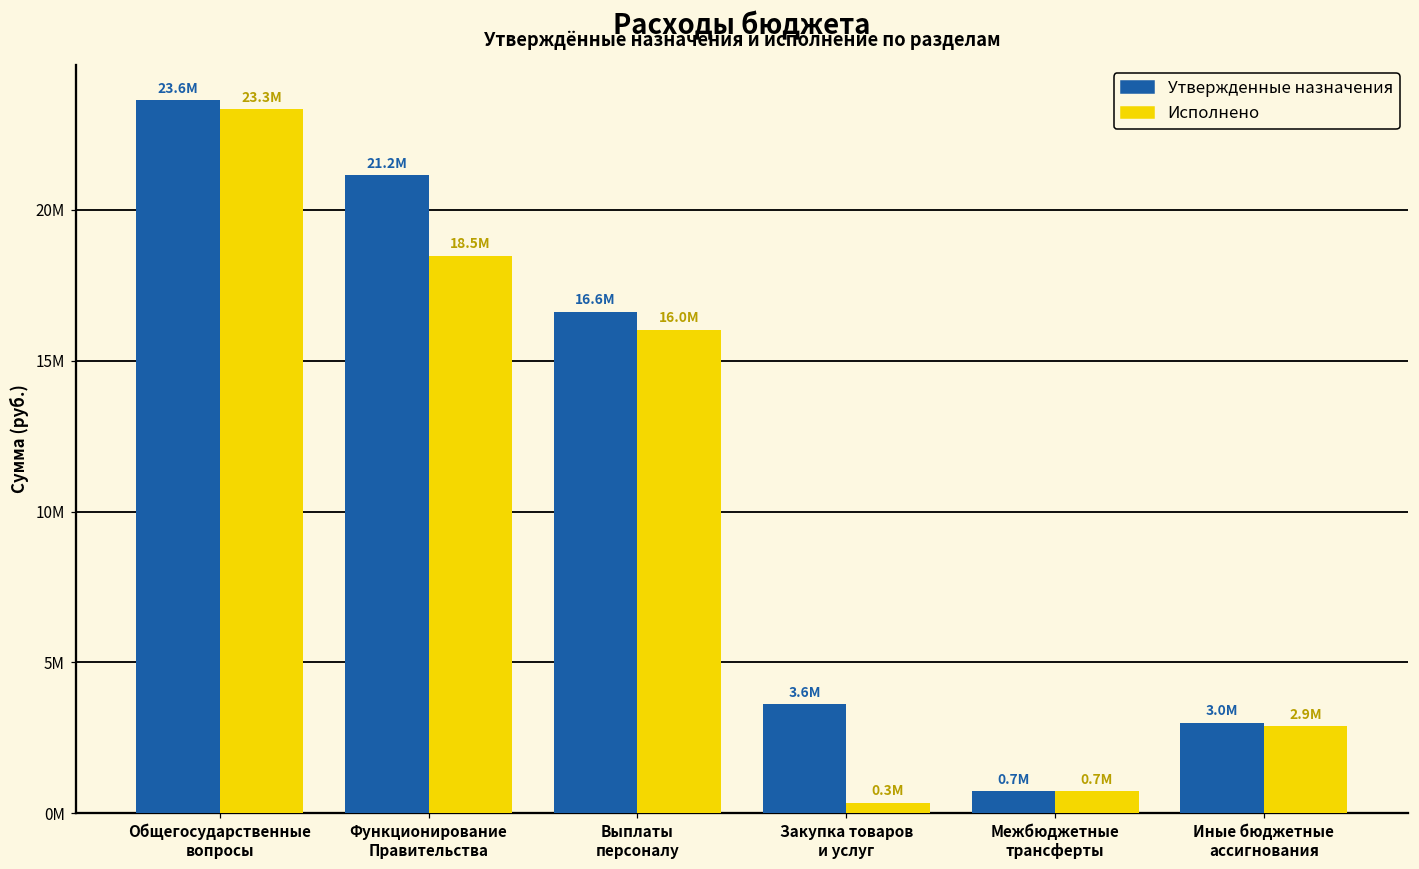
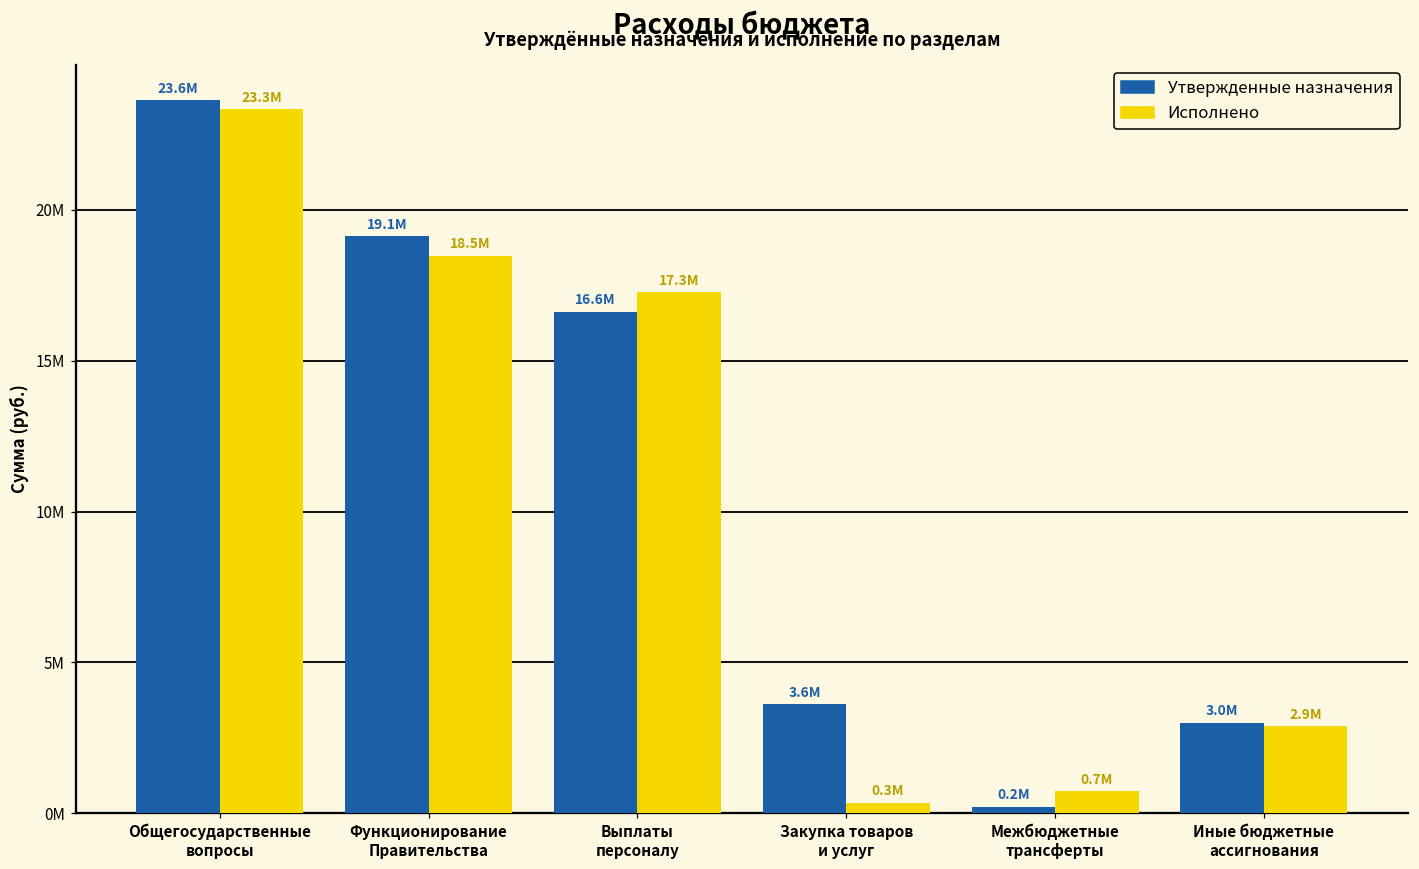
  {
    "Утвержденные назначения": {
      "Общегосударственные вопросы": "23.6M",
-     "Функционирование Правительства": "21.2M",
+     "Функционирование Правительства": "19.1M",
      "Выплаты персоналу": "16.6M",
      "Закупка товаров и услуг": "3.6M",
-     "Межбюджетные трансферты": "0.7M",
+     "Межбюджетные трансферты": "0.2M",
      "Иные бюджетные ассигнования": "3.0M"
    },
    "Исполнено": {
      "Общегосударственные вопросы": "23.3M",
      "Функционирование Правительства": "18.5M",
-     "Выплаты персоналу": "16.0M",
+     "Выплаты персоналу": "17.3M",
      "Закупка товаров и услуг": "0.3M",
      "Межбюджетные трансферты": "0.7M",
      "Иные бюджетные ассигнования": "2.9M"
    }
  }
